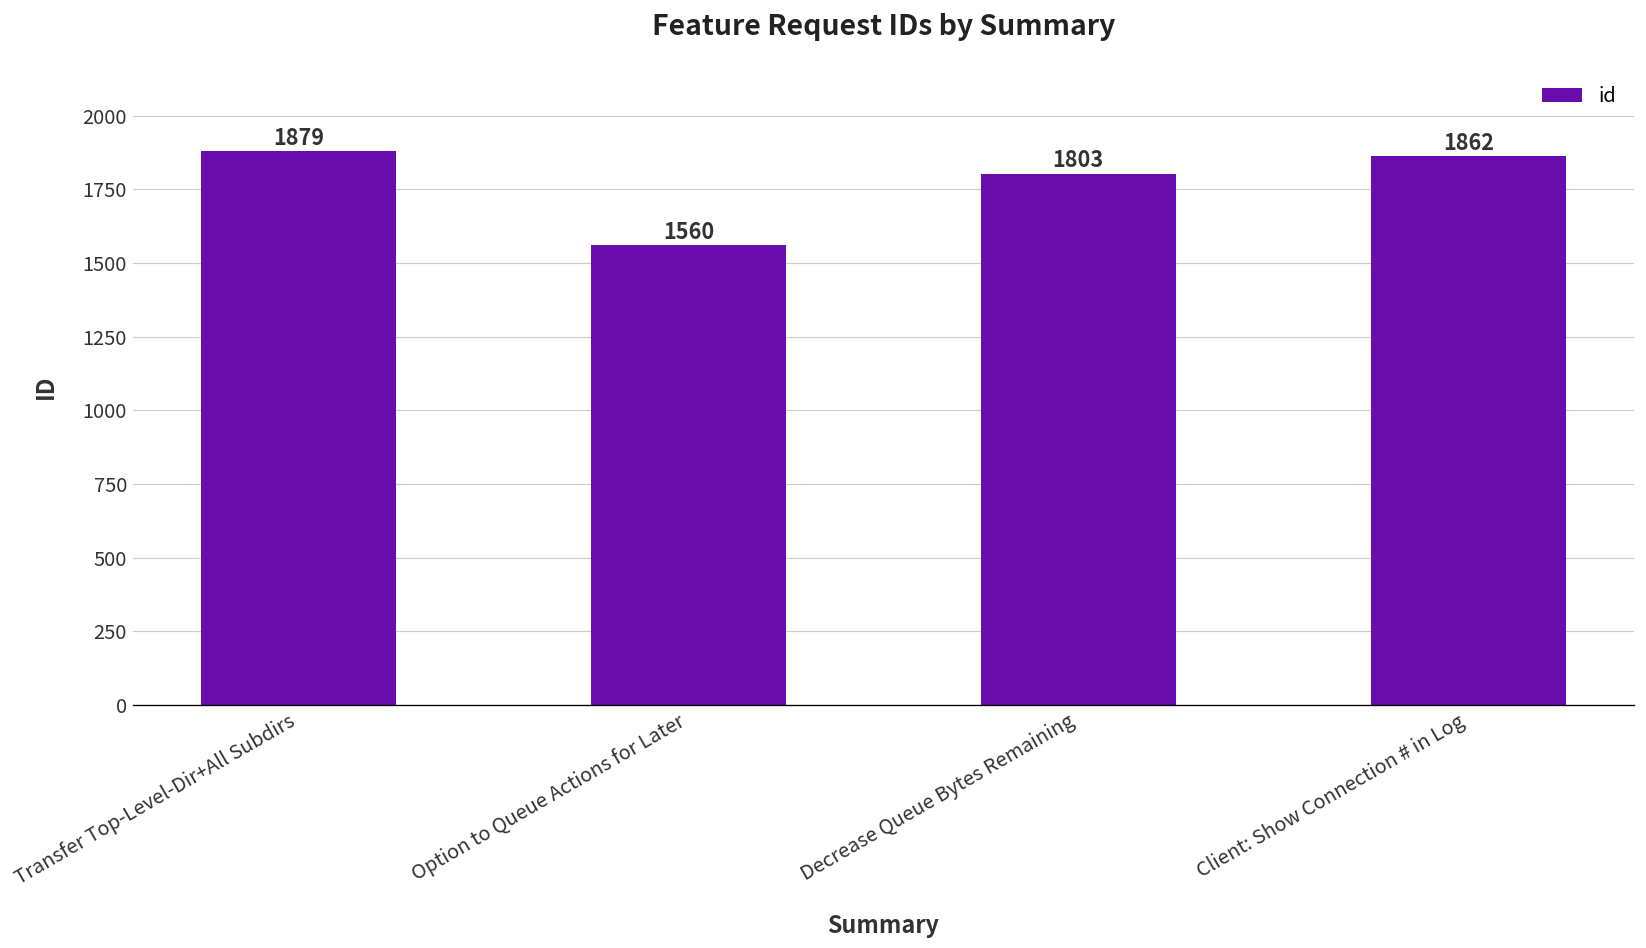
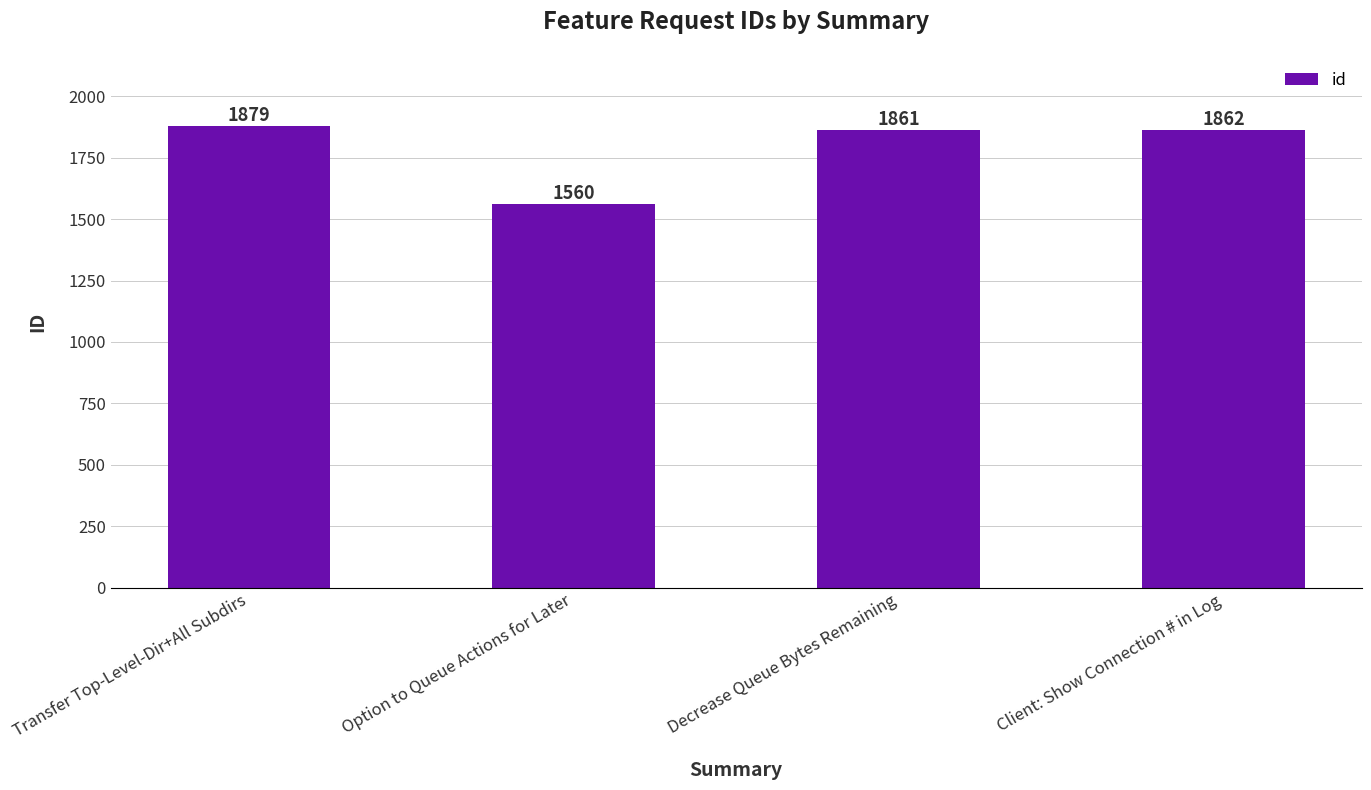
  {
    "Transfer Top-Level-Dir+All Subdirs": 1879,
    "Option to Queue Actions for Later": 1560,
-   "Decrease Queue Bytes Remaining": 1803,
+   "Decrease Queue Bytes Remaining": 1861,
    "Client: Show Connection # in Log": 1862
  }
